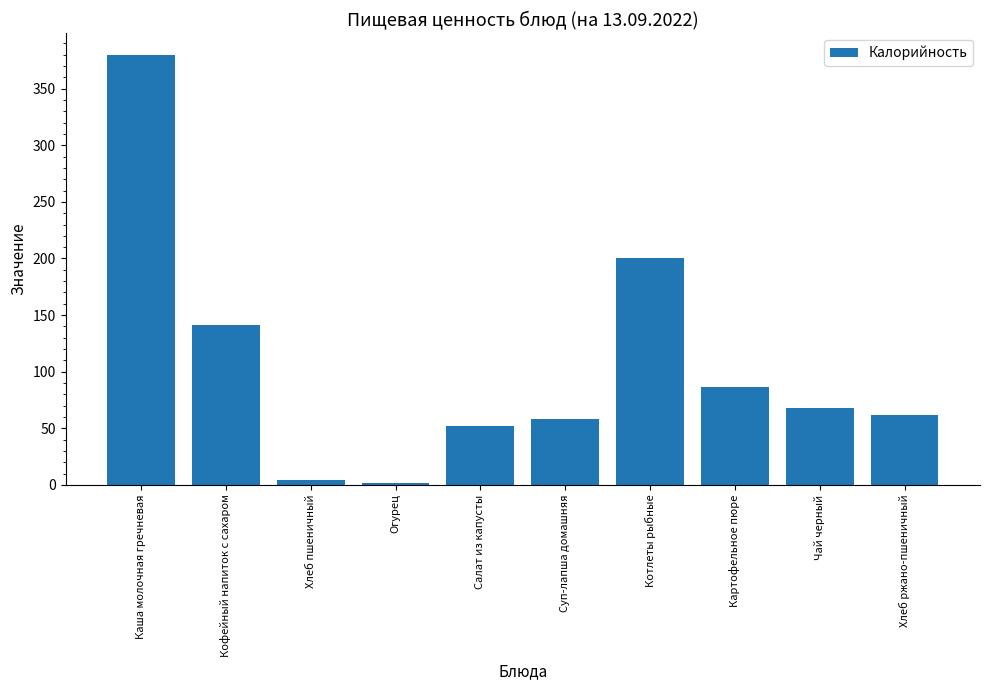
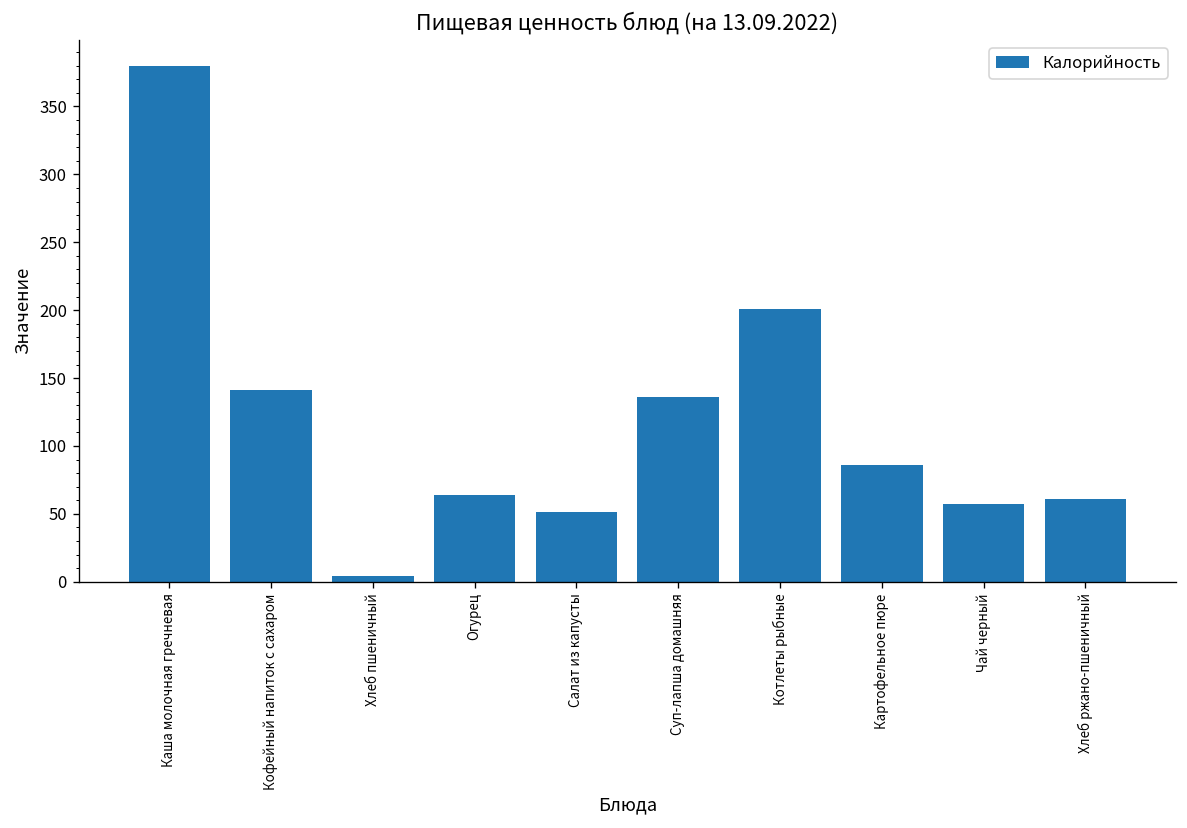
  {
    "Каша молочная гречневая": 380,
    "Кофейный напиток с сахаром": 141,
    "Хлеб пшеничный": 5,
-   "Огурец": 2,
+   "Огурец": 64,
    "Салат из капусты": 52,
-   "Суп-лапша домашняя": 58,
+   "Суп-лапша домашняя": 136,
    "Котлеты рыбные": 201,
    "Картофельное пюре": 86,
-   "Чай черный": 68,
+   "Чай черный": 58,
    "Хлеб ржано-пшеничный": 61
  }
